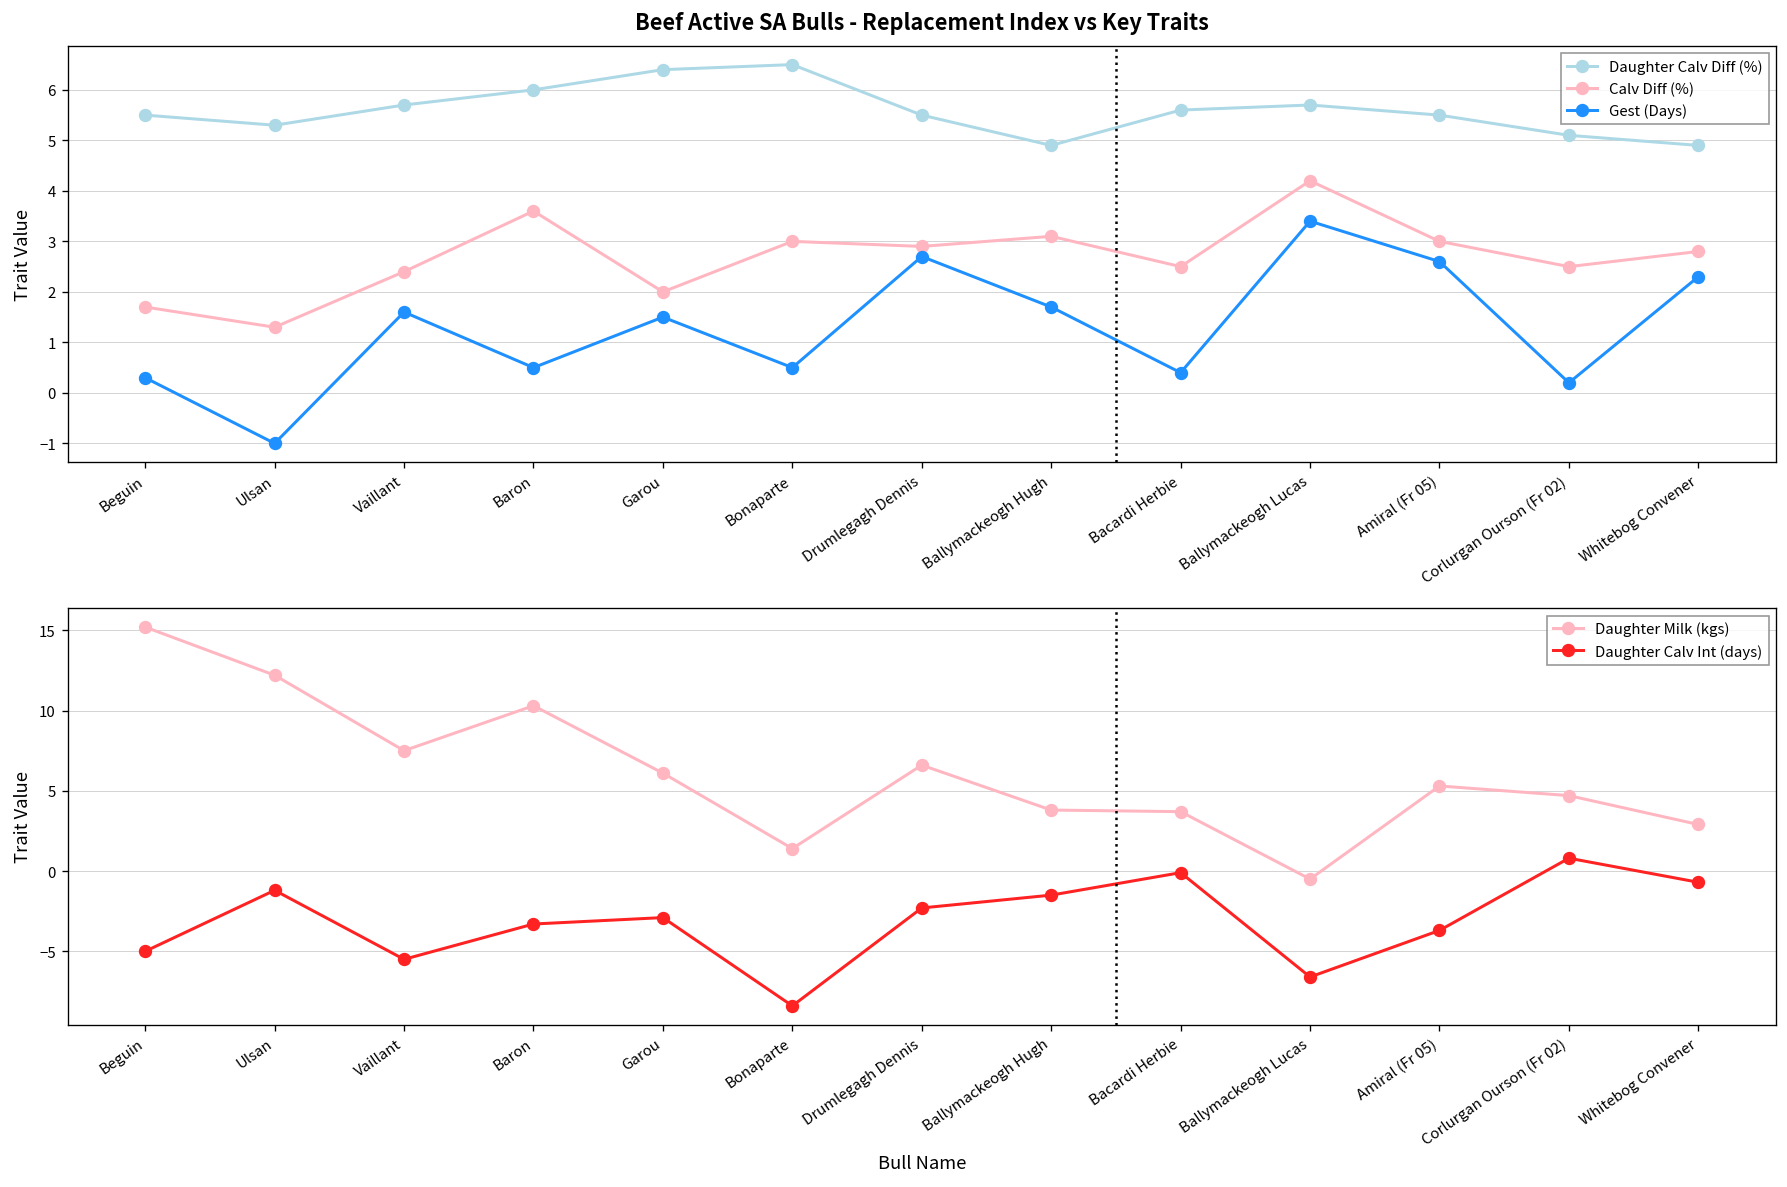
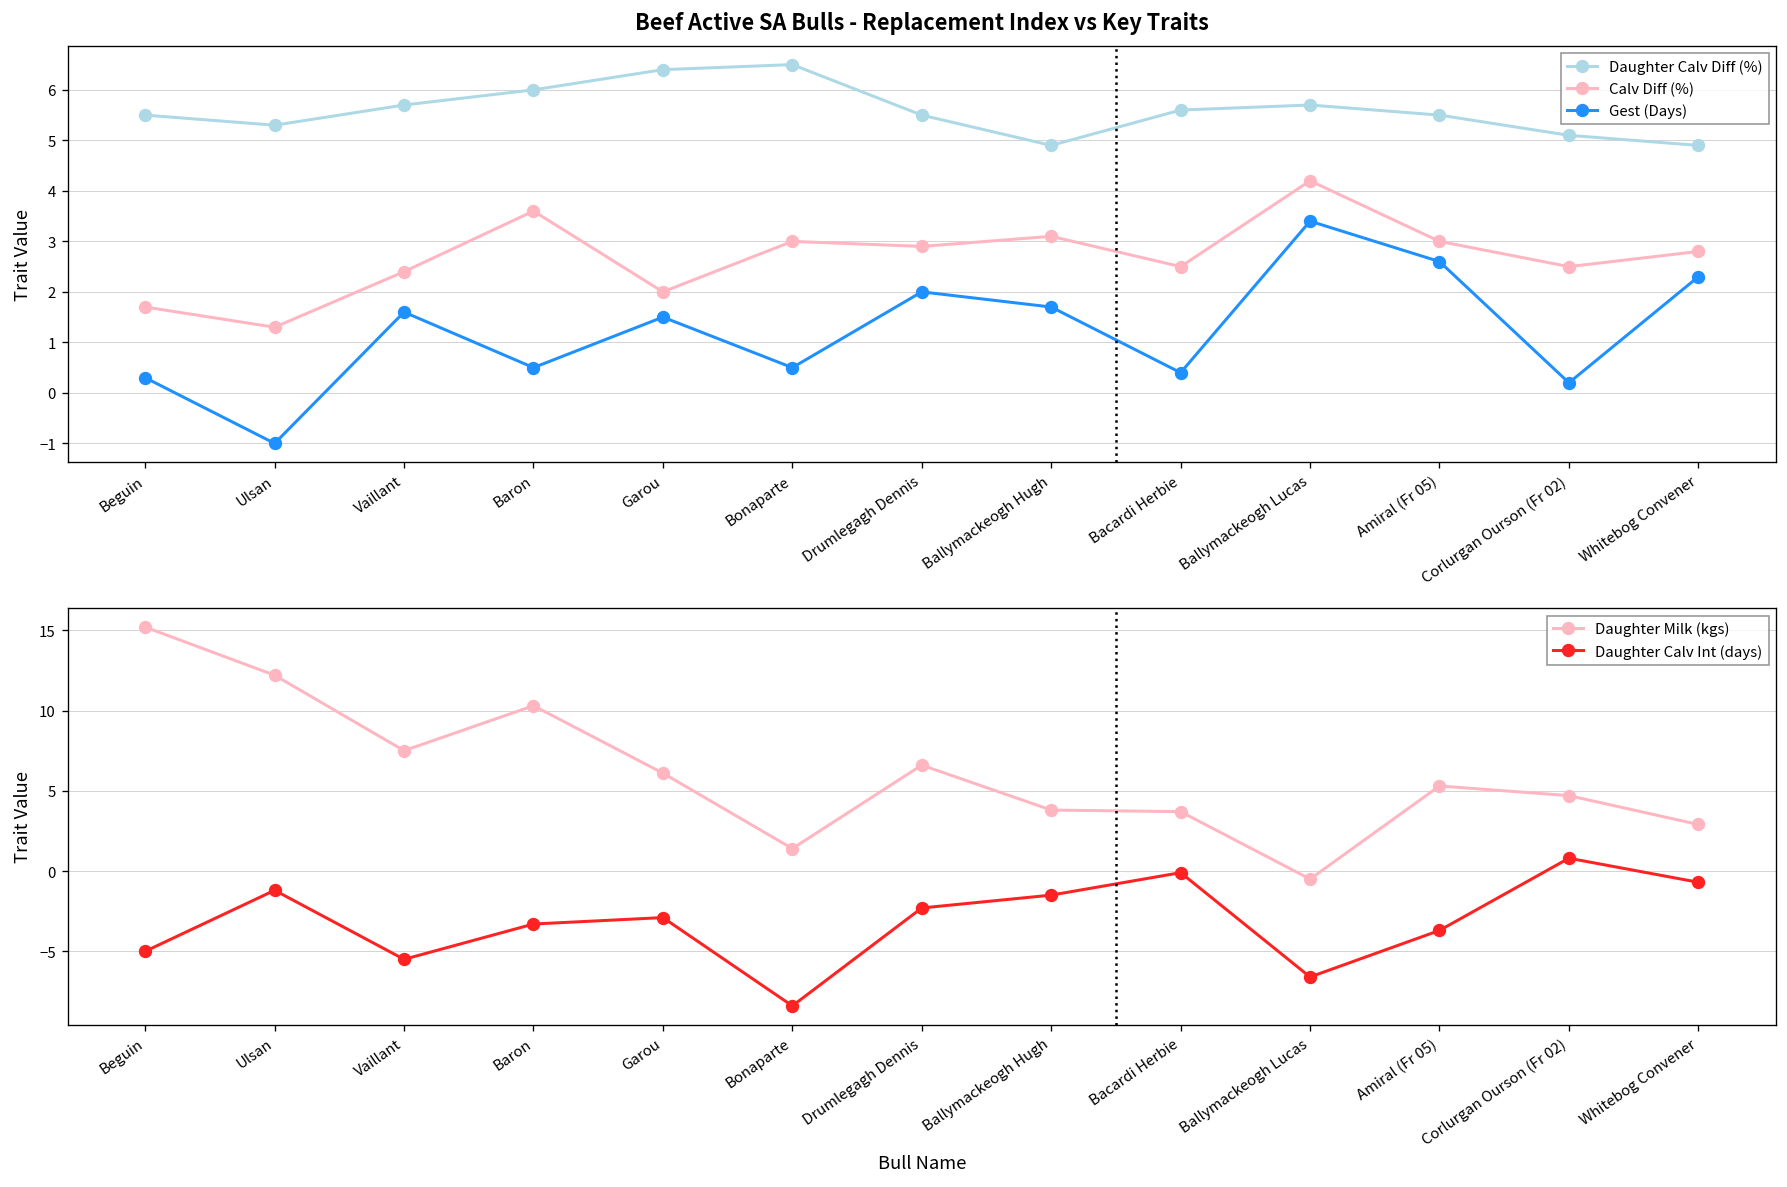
  {
    "Beef Active SA Bulls - Replacement Index vs Key Traits": {
      "Daughter Calv Diff (%)": {
        "Beguin": 5.5,
        "Ulsan": 5.3,
        "Vaillant": 5.7,
        "Baron": 6.0,
        "Garou": 6.4,
        "Bonaparte": 6.5,
        "Drumlegagh Dennis": 5.5,
        "Ballymackeogh Hugh": 4.9,
        "Bacardi Herbie": 5.6,
        "Ballymackeogh Lucas": 5.7,
        "Amiral (Fr 05)": 5.5,
        "Corlurgan Ourson (Fr 02)": 5.1,
        "Whitebog Convener": 4.9
      },
      "Calv Diff (%)": {
        "Beguin": 1.7,
        "Ulsan": 1.3,
        "Vaillant": 2.4,
        "Baron": 3.6,
        "Garou": 2.0,
        "Bonaparte": 3.0,
        "Drumlegagh Dennis": 2.9,
        "Ballymackeogh Hugh": 3.1,
        "Bacardi Herbie": 2.5,
        "Ballymackeogh Lucas": 4.2,
        "Amiral (Fr 05)": 3.0,
        "Corlurgan Ourson (Fr 02)": 2.5,
        "Whitebog Convener": 2.8
      },
      "Gest (Days)": {
        "Beguin": 0.3,
        "Ulsan": -1.0,
        "Vaillant": 1.6,
        "Baron": 0.5,
        "Garou": 1.5,
        "Bonaparte": 0.5,
-       "Drumlegagh Dennis": 2.7,
+       "Drumlegagh Dennis": 2.0,
        "Ballymackeogh Hugh": 1.7,
        "Bacardi Herbie": 0.4,
        "Ballymackeogh Lucas": 3.4,
        "Amiral (Fr 05)": 2.6,
        "Corlurgan Ourson (Fr 02)": 0.2,
        "Whitebog Convener": 2.3
      }
    }
  }
